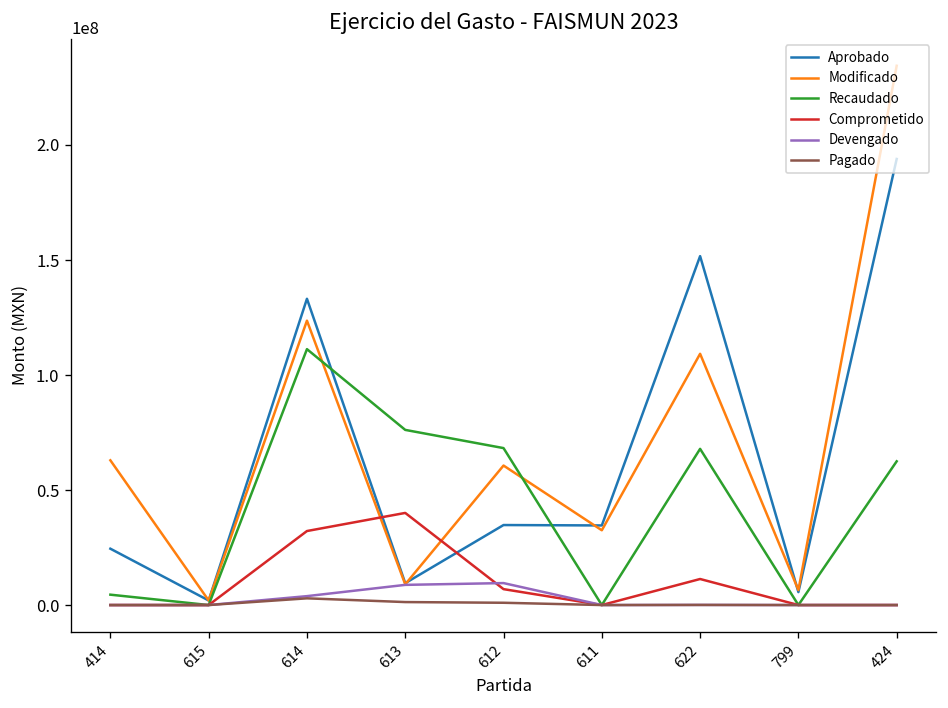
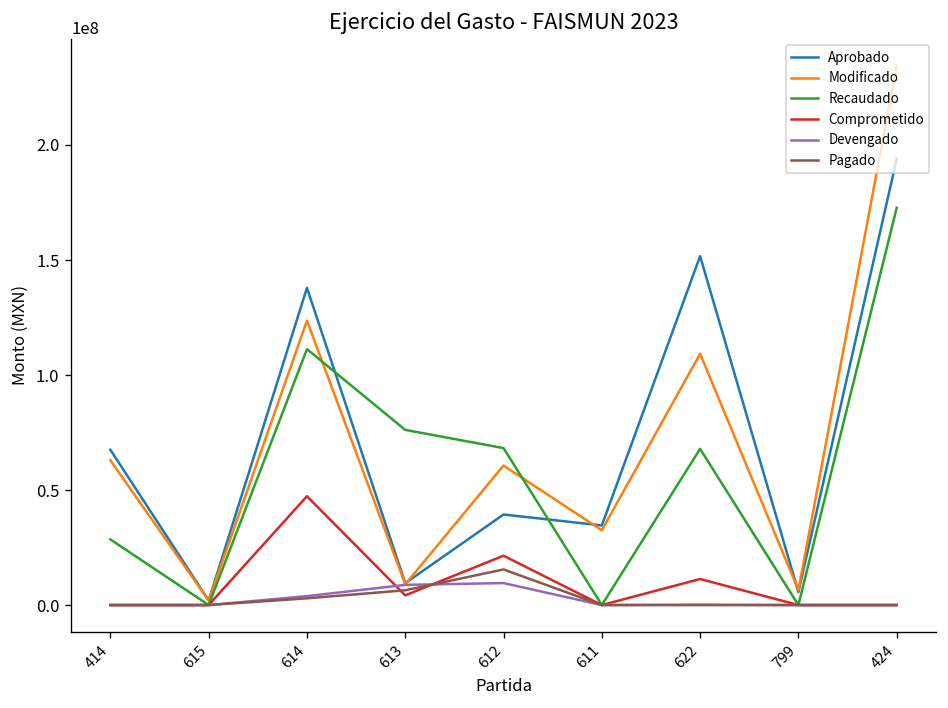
  {
    "Aprobado": {
-     "414": 24000000,
-     "614": 133000000,
-     "612": 35000000,
+     "414": 68000000,
+     "614": 138000000,
+     "612": 39000000,
      "611": 35000000,
      "622": 152000000
    },
    "Modificado": {
      "414": 63000000,
      "614": 124000000,
      "612": 61000000,
      "611": 33000000,
      "622": 109000000
    },
    "Recaudado": {
-     "414": 5000000,
+     "414": 29000000,
      "614": 111000000,
      "613": 76000000,
      "612": 68000000,
      "622": 68000000,
-     "424": 62000000
+     "424": 173000000
    },
    "Comprometido": {
-     "614": 32000000,
-     "613": 40000000,
-     "612": 7000000,
+     "614": 47000000,
+     "613": 4000000,
+     "612": 21000000,
      "622": 11000000
    },
    "Devengado": {
      "612": 10000000
    },
    "Pagado": {
-     "613": 1000000,
-     "612": 1000000
+     "613": 6000000,
+     "612": 15000000
    }
  }
